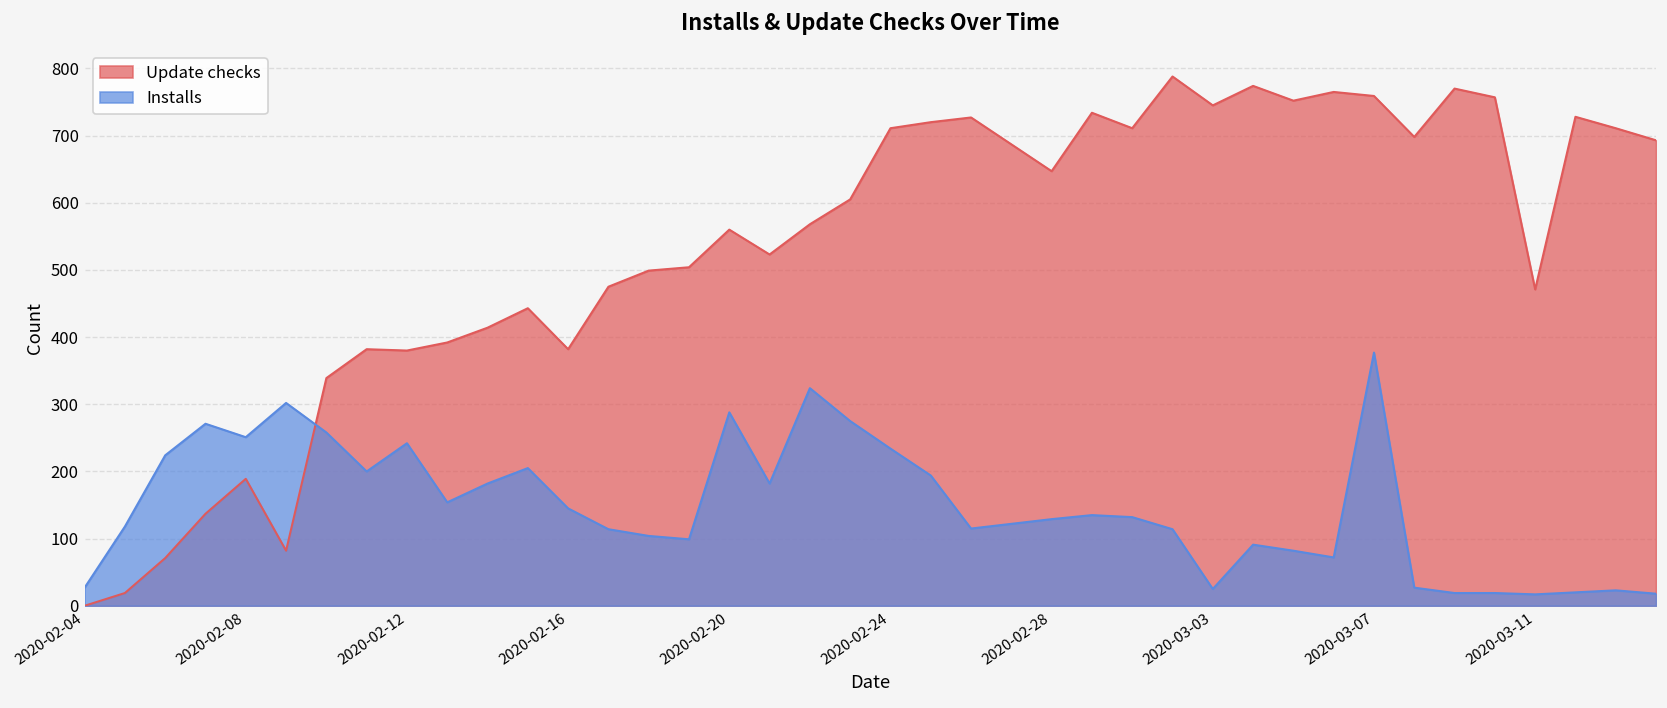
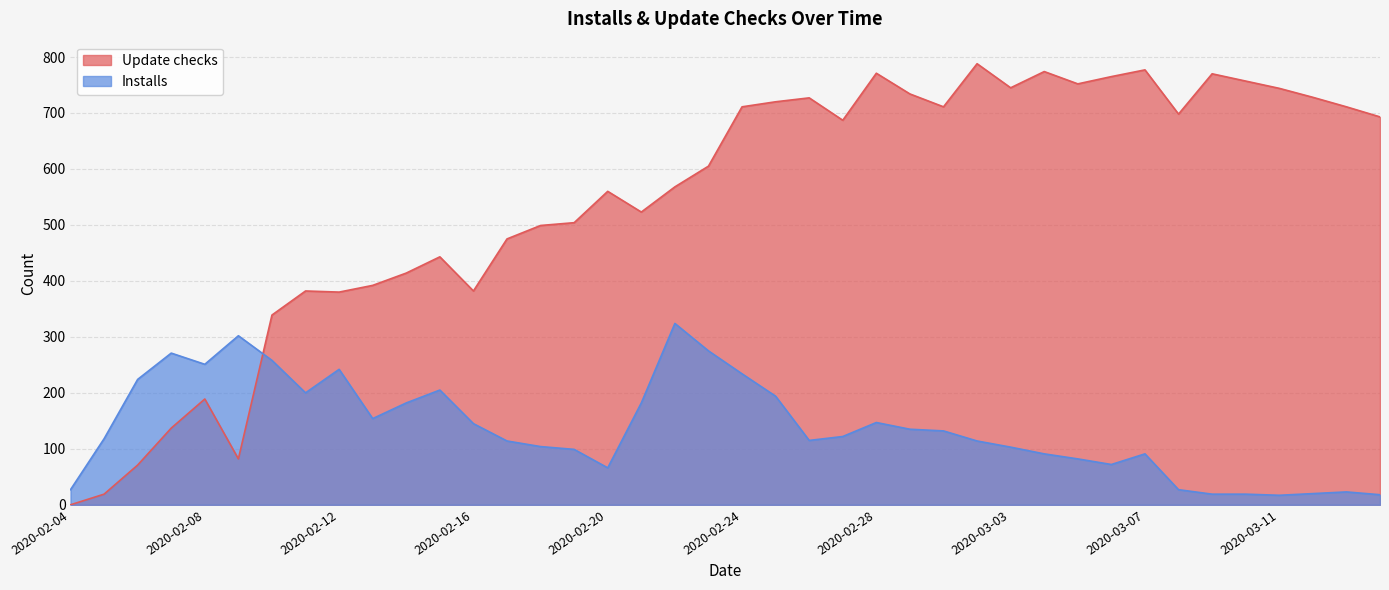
  {
    "Update checks": {
      "2020-02-04": 0,
      "2020-02-08": 190,
      "2020-02-12": 380,
      "2020-02-16": 380,
      "2020-02-20": 560,
      "2020-02-24": 710,
-     "2020-02-28": 650,
+     "2020-02-28": 770,
      "2020-03-03": 750,
-     "2020-03-07": 760,
-     "2020-03-11": 470
+     "2020-03-07": 780,
+     "2020-03-11": 740
    },
    "Installs": {
      "2020-02-04": 30,
      "2020-02-08": 250,
      "2020-02-12": 240,
      "2020-02-16": 150,
-     "2020-02-20": 290,
+     "2020-02-20": 70,
      "2020-02-24": 230,
-     "2020-02-28": 130,
-     "2020-03-03": 30,
-     "2020-03-07": 380,
+     "2020-02-28": 150,
+     "2020-03-03": 100,
+     "2020-03-07": 90,
      "2020-03-11": 20
    }
  }
